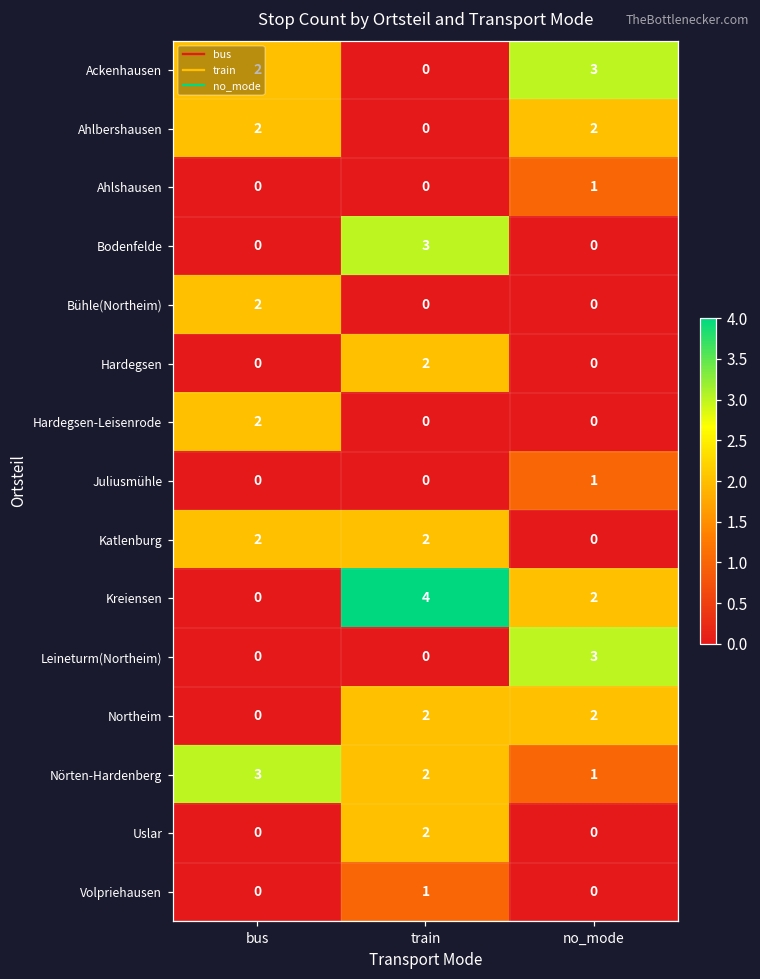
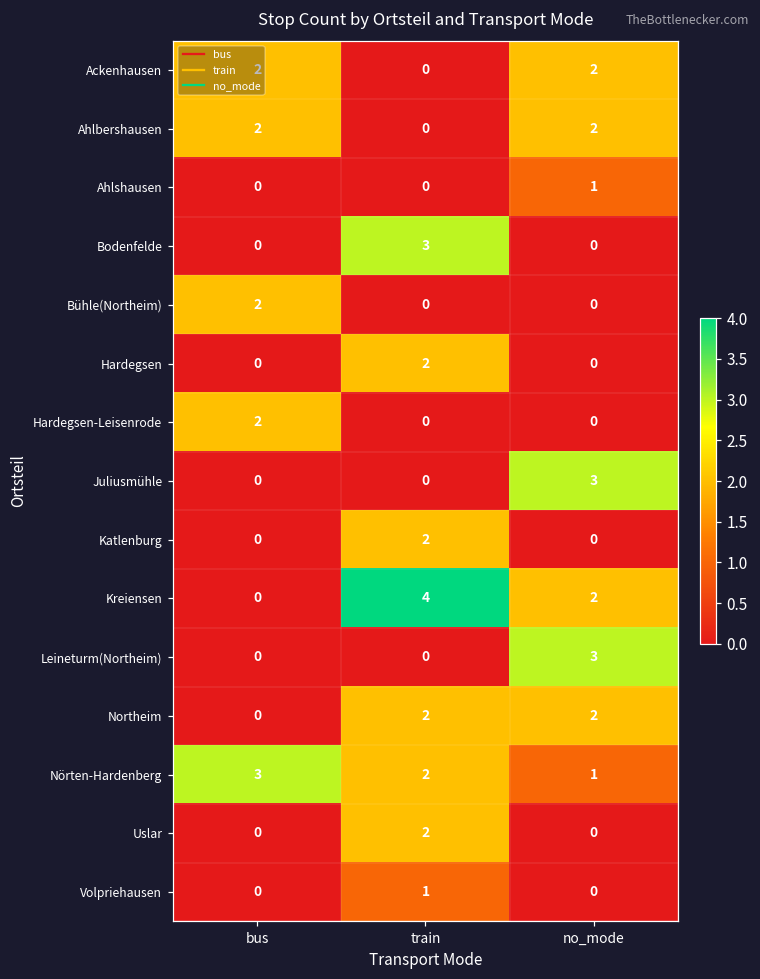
  {
    "Ackenhausen": {
      "train": 0,
-     "no_mode": 3
+     "no_mode": 2
    },
    "Ahlbershausen": {
      "bus": 2,
      "train": 0,
      "no_mode": 2
    },
    "Ahlshausen": {
      "bus": 0,
      "train": 0,
      "no_mode": 1
    },
    "Bodenfelde": {
      "bus": 0,
      "train": 3,
      "no_mode": 0
    },
    "Bühle(Northeim)": {
      "bus": 2,
      "train": 0,
      "no_mode": 0
    },
    "Hardegsen": {
      "bus": 0,
      "train": 2,
      "no_mode": 0
    },
    "Hardegsen-Leisenrode": {
      "bus": 2,
      "train": 0,
      "no_mode": 0
    },
    "Juliusmühle": {
      "bus": 0,
      "train": 0,
-     "no_mode": 1
+     "no_mode": 3
    },
    "Katlenburg": {
-     "bus": 2,
+     "bus": 0,
      "train": 2,
      "no_mode": 0
    },
    "Kreiensen": {
      "bus": 0,
      "train": 4,
      "no_mode": 2
    },
    "Leineturm(Northeim)": {
      "bus": 0,
      "train": 0,
      "no_mode": 3
    },
    "Northeim": {
      "bus": 0,
      "train": 2,
      "no_mode": 2
    },
    "Nörten-Hardenberg": {
      "bus": 3,
      "train": 2,
      "no_mode": 1
    },
    "Uslar": {
      "bus": 0,
      "train": 2,
      "no_mode": 0
    },
    "Volpriehausen": {
      "bus": 0,
      "train": 1,
      "no_mode": 0
    }
  }
